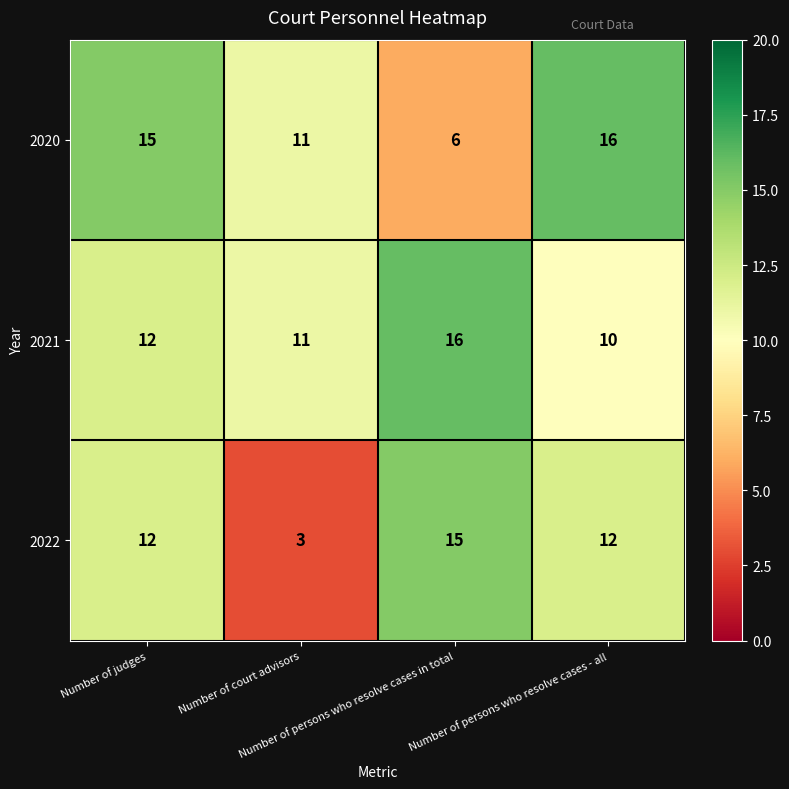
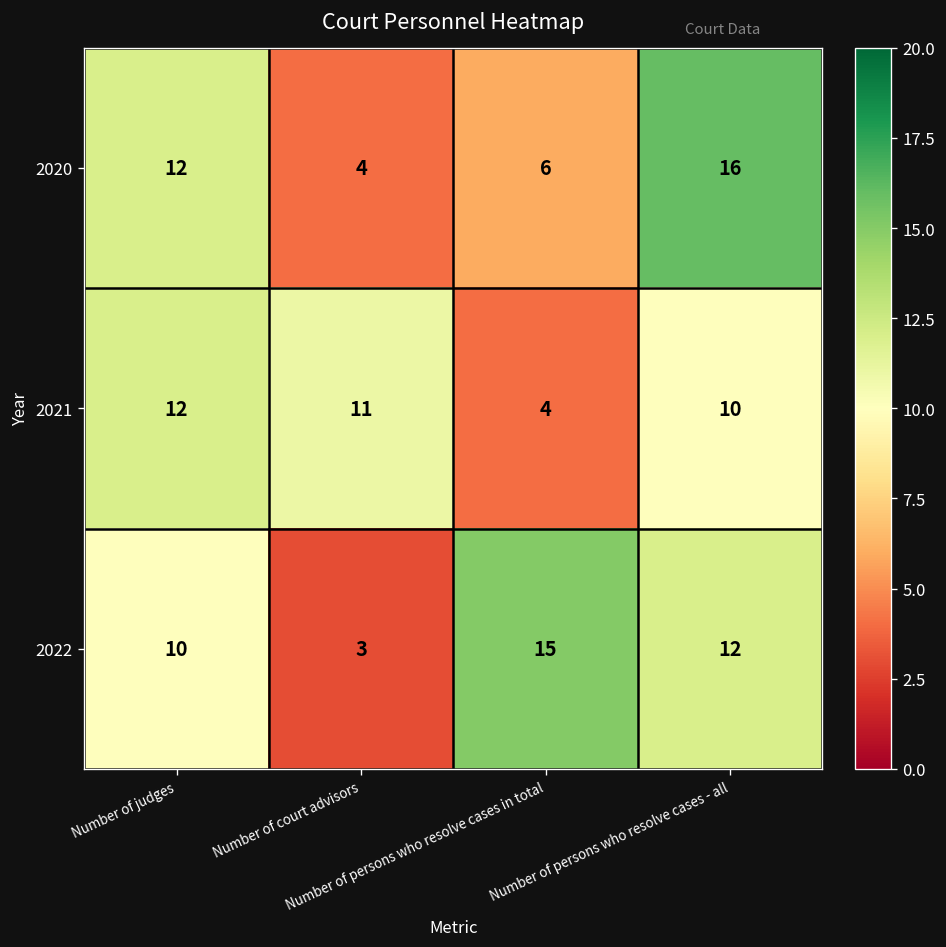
  {
    "2020": {
-     "Number of judges": 15,
-     "Number of court advisors": 11,
+     "Number of judges": 12,
+     "Number of court advisors": 4,
      "Number of persons who resolve cases in total": 6,
      "Number of persons who resolve cases - all": 16
    },
    "2021": {
      "Number of judges": 12,
      "Number of court advisors": 11,
-     "Number of persons who resolve cases in total": 16,
+     "Number of persons who resolve cases in total": 4,
      "Number of persons who resolve cases - all": 10
    },
    "2022": {
-     "Number of judges": 12,
+     "Number of judges": 10,
      "Number of court advisors": 3,
      "Number of persons who resolve cases in total": 15,
      "Number of persons who resolve cases - all": 12
    }
  }
